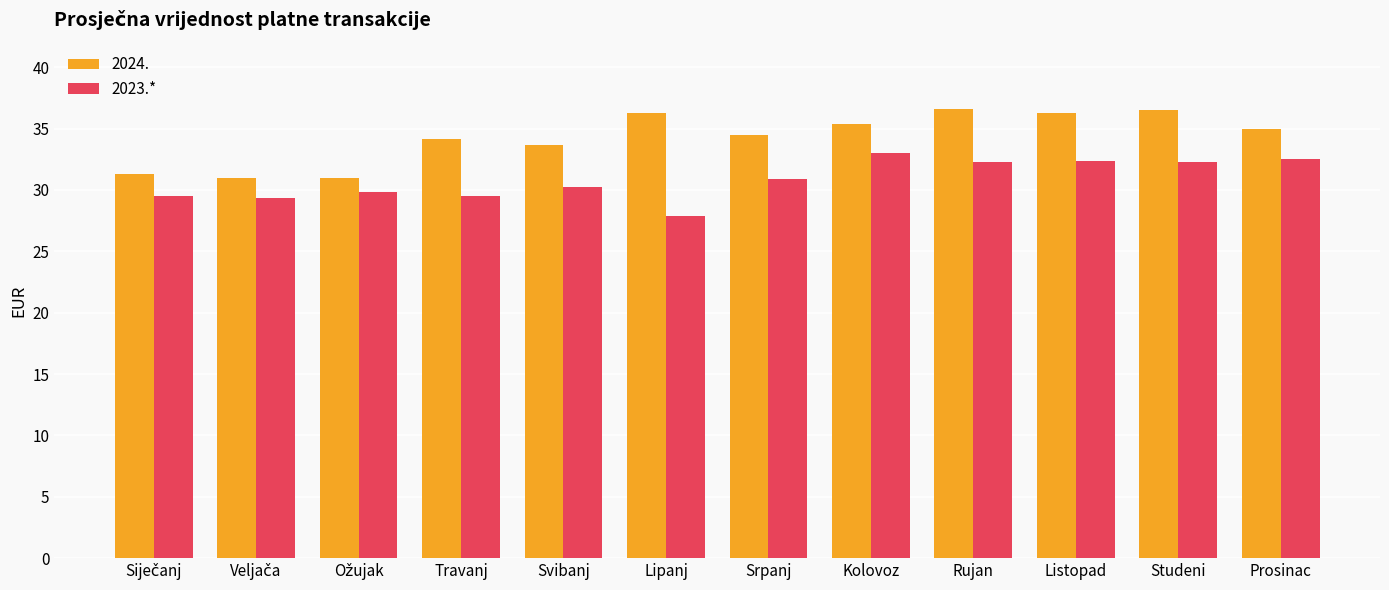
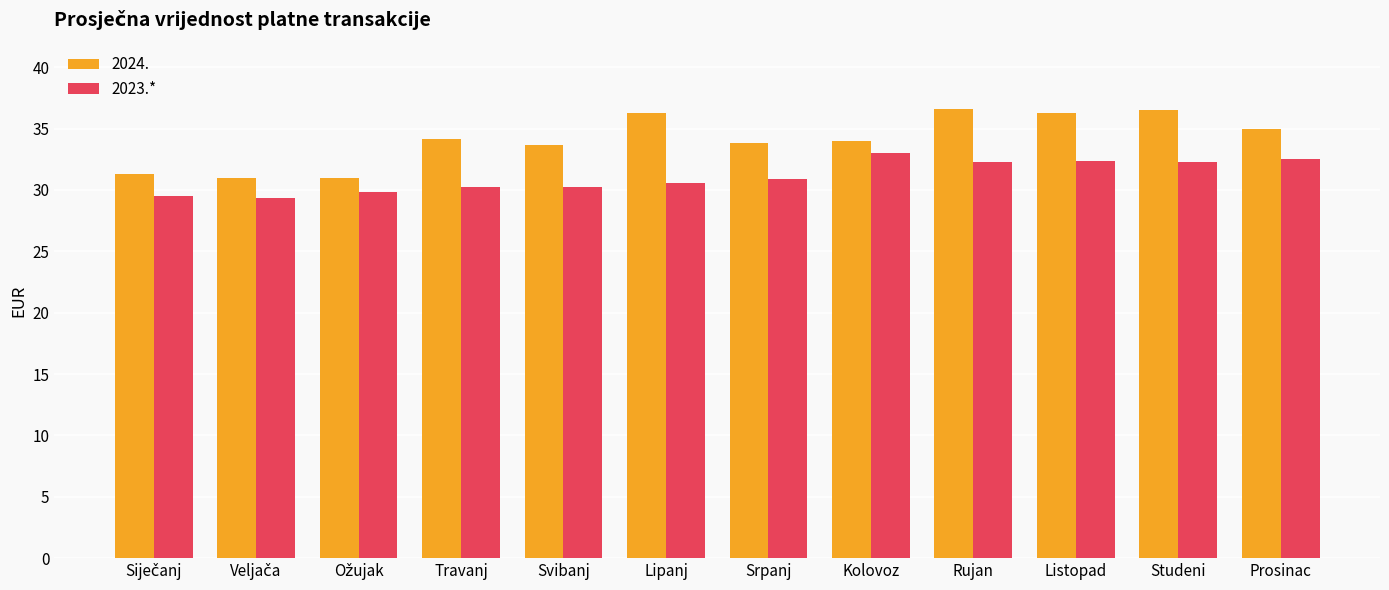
  {
    "2024.": {
      "Siječanj": 31.3,
      "Veljača": 31.0,
      "Ožujak": 31.0,
      "Travanj": 34.1,
      "Svibanj": 33.7,
      "Lipanj": 36.2,
-     "Srpanj": 34.5,
-     "Kolovoz": 35.4,
+     "Srpanj": 33.8,
+     "Kolovoz": 34.0,
      "Rujan": 36.6,
      "Listopad": 36.3,
      "Studeni": 36.6,
      "Prosinac": 35.0
    },
    "2023.*": {
      "Siječanj": 29.5,
      "Veljača": 29.3,
      "Ožujak": 29.8,
-     "Travanj": 29.5,
+     "Travanj": 30.3,
      "Svibanj": 30.2,
-     "Lipanj": 27.9,
+     "Lipanj": 30.6,
      "Srpanj": 30.9,
      "Kolovoz": 33.0,
      "Rujan": 32.3,
      "Listopad": 32.4,
      "Studeni": 32.3,
      "Prosinac": 32.5
    }
  }
